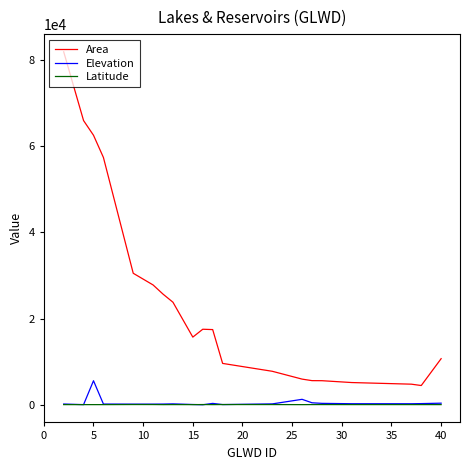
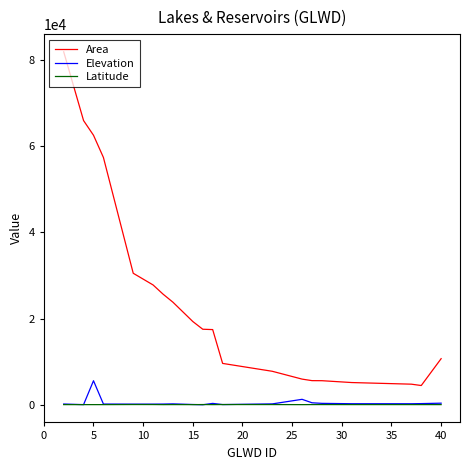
  {
    "Area": {
      "5": 63000,
-     "15": 16000,
+     "15": 19000,
      "40": 11000
    },
    "Elevation": {
      "5": 6000
    },
    "Latitude": {
      "5": 0
    }
  }
